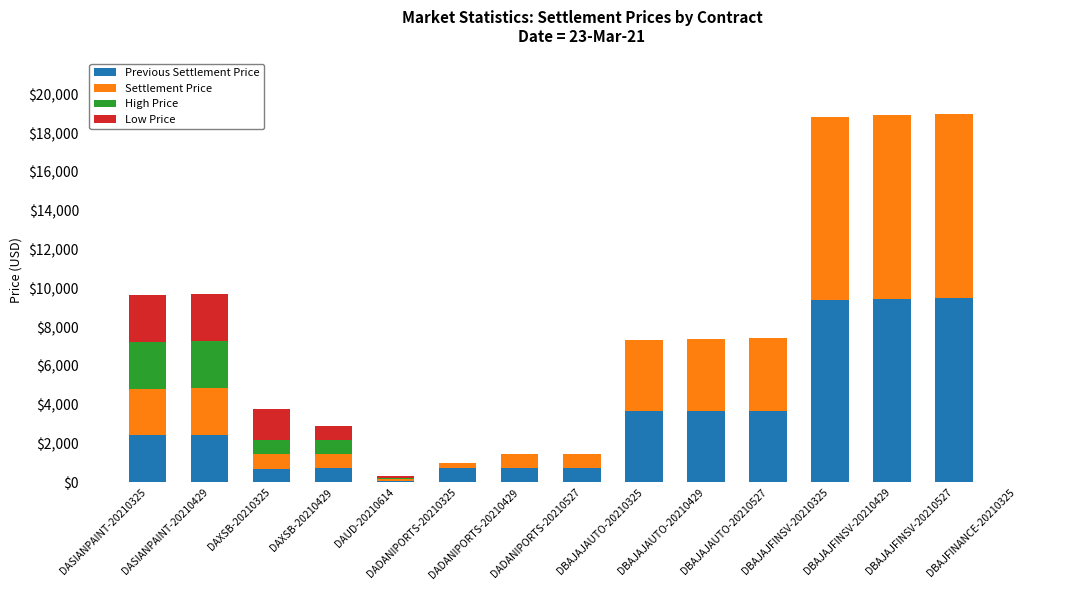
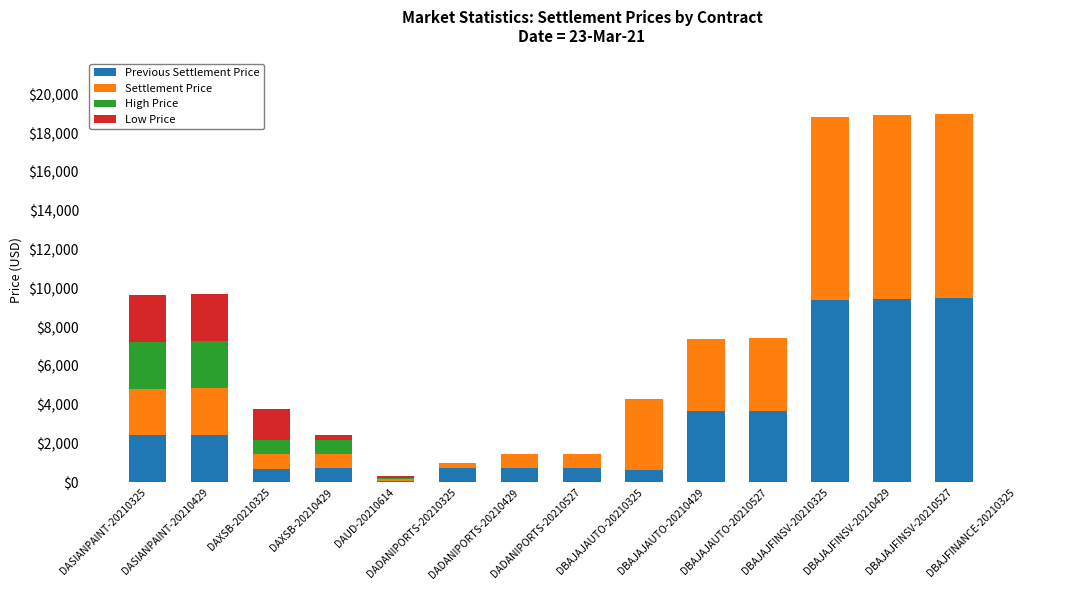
  {
    "Previous Settlement Price": {
      "DASIANPAINT-20210325": "$2,400",
      "DASIANPAINT-20210429": "$2,400",
      "DAXSB-20210325": "$700",
      "DAXSB-20210429": "$700",
      "DADANIPORTS-20210325": "$700",
      "DADANIPORTS-20210429": "$700",
      "DADANIPORTS-20210527": "$700",
-     "DBAJAJAUTO-20210325": "$3,700",
+     "DBAJAJAUTO-20210325": "$600",
      "DBAJAJAUTO-20210429": "$3,700",
      "DBAJAJAUTO-20210527": "$3,700",
      "DBAJAJFINSV-20210325": "$9,400",
      "DBAJAJFINSV-20210429": "$9,500",
      "DBAJAJFINSV-20210527": "$9,500",
      "DBAJFINANCE-20210325": "$0"
    },
    "Settlement Price": {
      "DASIANPAINT-20210325": "$2,400",
      "DASIANPAINT-20210429": "$2,400",
      "DAXSB-20210325": "$700",
      "DAXSB-20210429": "$700",
      "DADANIPORTS-20210325": "$300",
      "DADANIPORTS-20210429": "$700",
      "DADANIPORTS-20210527": "$700",
      "DBAJAJAUTO-20210325": "$3,700",
      "DBAJAJAUTO-20210429": "$3,700",
      "DBAJAJAUTO-20210527": "$3,700",
      "DBAJAJFINSV-20210325": "$9,400",
      "DBAJAJFINSV-20210429": "$9,500",
      "DBAJAJFINSV-20210527": "$9,500",
      "DBAJFINANCE-20210325": "$0"
    },
    "High Price": {
      "DASIANPAINT-20210325": "$2,400",
      "DASIANPAINT-20210429": "$2,400",
      "DAXSB-20210325": "$700",
      "DAXSB-20210429": "$700",
      "DADANIPORTS-20210325": "$0",
      "DADANIPORTS-20210429": "$0",
      "DADANIPORTS-20210527": "$0",
      "DBAJAJAUTO-20210325": "$0",
      "DBAJAJAUTO-20210429": "$0",
      "DBAJAJAUTO-20210527": "$0",
      "DBAJAJFINSV-20210325": "$0",
      "DBAJAJFINSV-20210429": "$0",
      "DBAJAJFINSV-20210527": "$0",
      "DBAJFINANCE-20210325": "$0"
    },
    "Low Price": {
      "DASIANPAINT-20210325": "$2,400",
      "DASIANPAINT-20210429": "$2,400",
      "DAXSB-20210325": "$1,600",
-     "DAXSB-20210429": "$700",
+     "DAXSB-20210429": "$300",
      "DADANIPORTS-20210325": "$0",
      "DADANIPORTS-20210429": "$0",
      "DADANIPORTS-20210527": "$0",
      "DBAJAJAUTO-20210325": "$0",
      "DBAJAJAUTO-20210429": "$0",
      "DBAJAJAUTO-20210527": "$0",
      "DBAJAJFINSV-20210325": "$0",
      "DBAJAJFINSV-20210429": "$0",
      "DBAJAJFINSV-20210527": "$0",
      "DBAJFINANCE-20210325": "$0"
    }
  }
